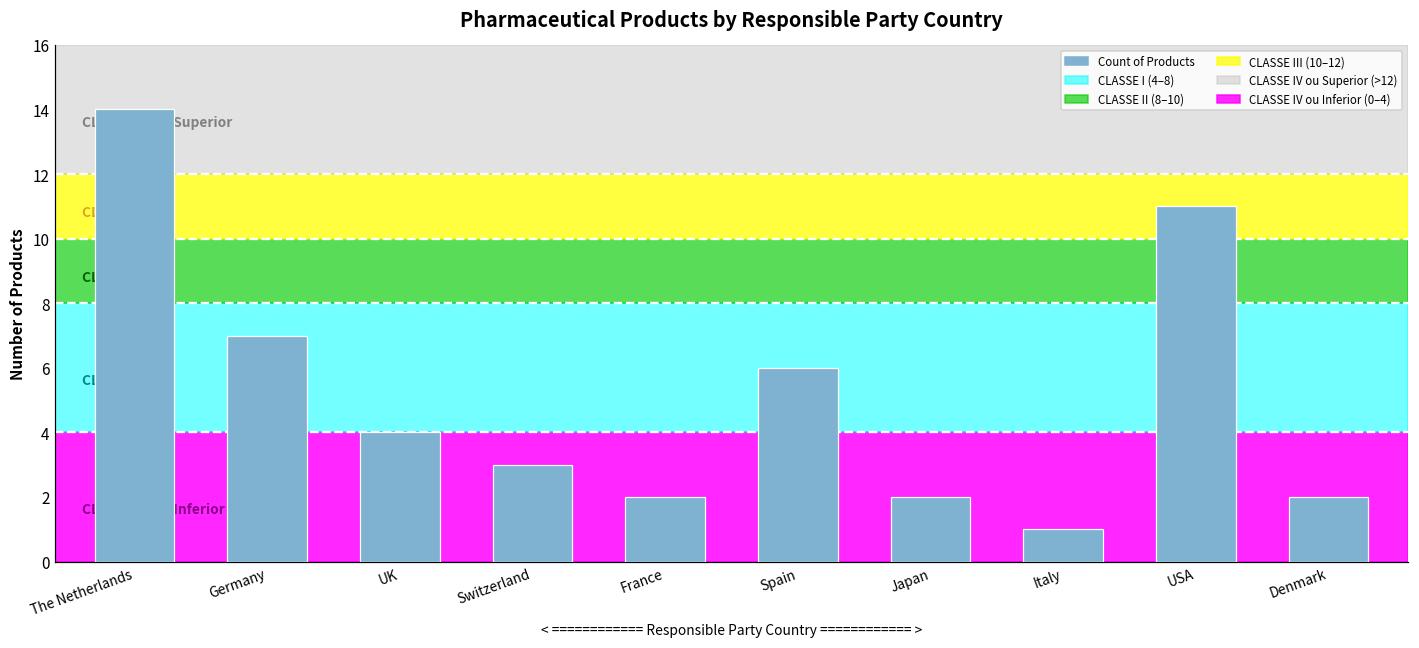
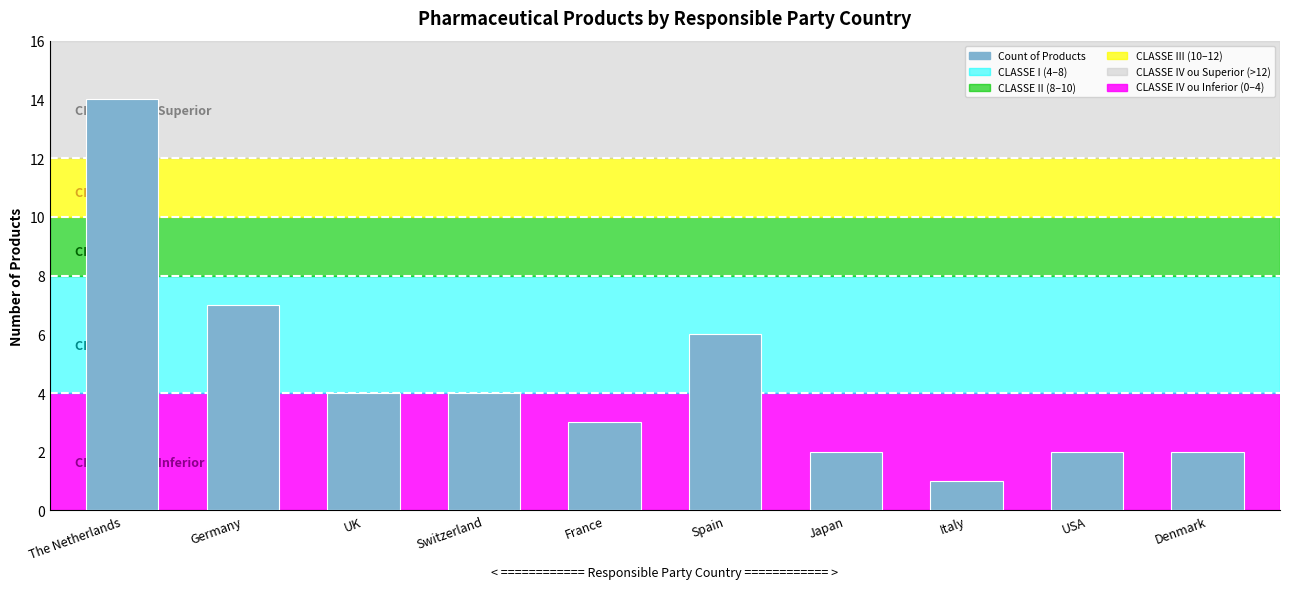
  {
    "The Netherlands": 14,
    "Germany": 7,
    "UK": 4,
-   "Switzerland": 3,
-   "France": 2,
+   "Switzerland": 4,
+   "France": 3,
    "Spain": 6,
    "Japan": 2,
    "Italy": 1,
-   "USA": 11,
+   "USA": 2,
    "Denmark": 2
  }
